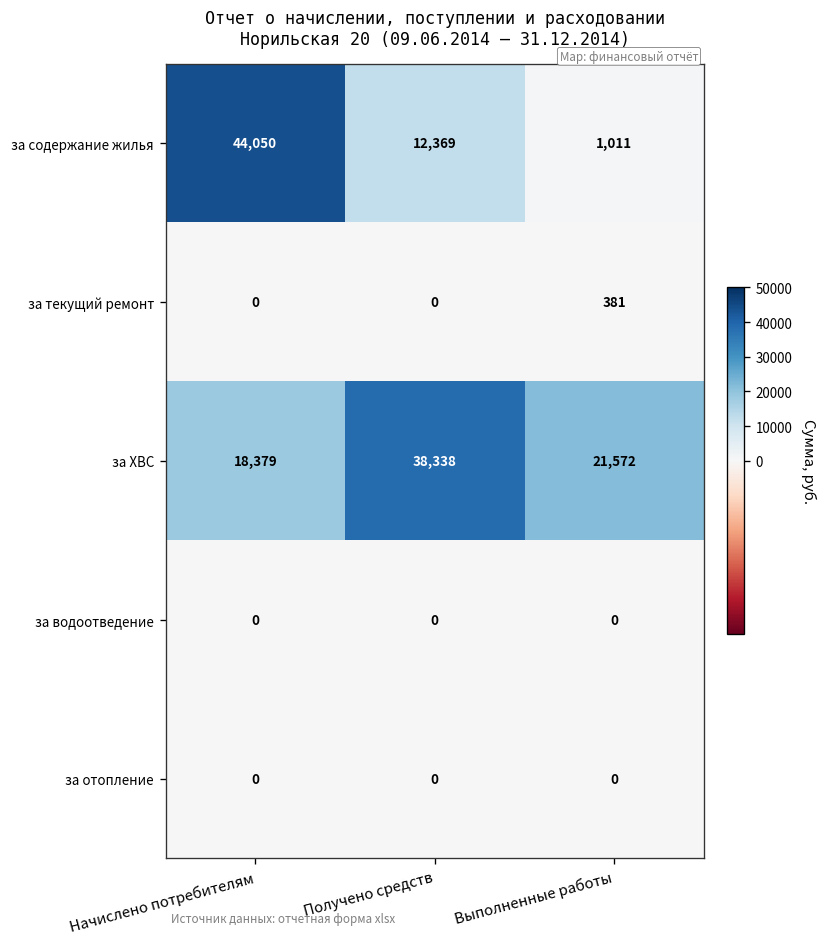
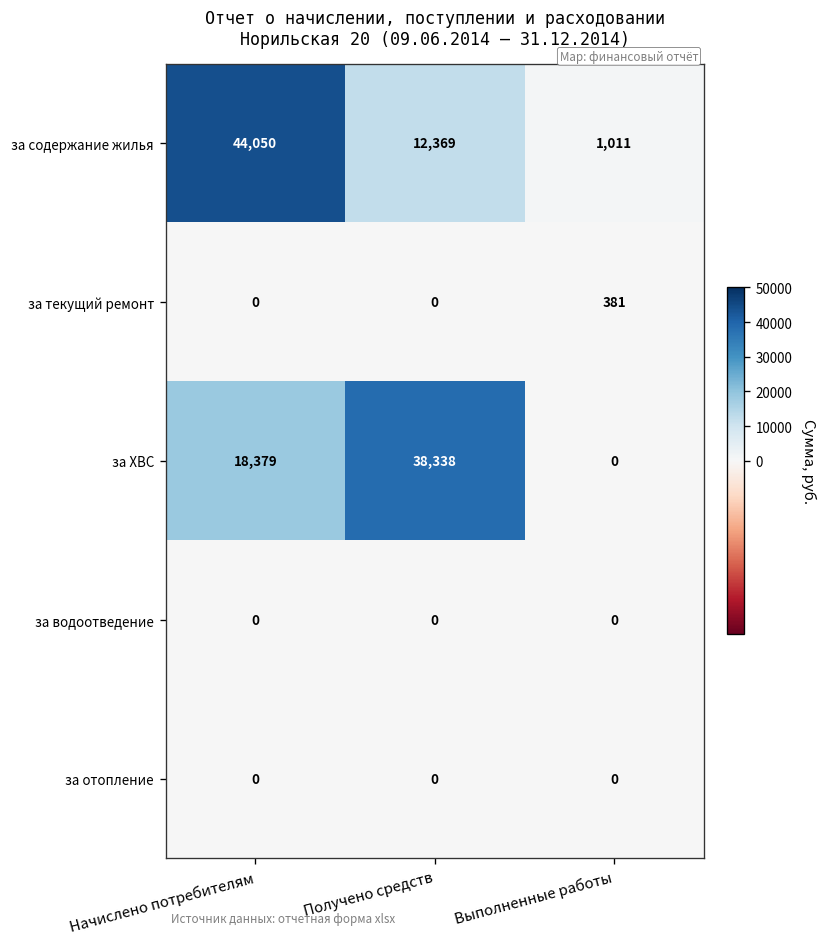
  {
    "за содержание жилья": {
      "Начислено потребителям": "44,050",
      "Получено средств": "12,369",
      "Выполненные работы": "1,011"
    },
    "за текущий ремонт": {
      "Начислено потребителям": "0",
      "Получено средств": "0",
      "Выполненные работы": "381"
    },
    "за ХВС": {
      "Начислено потребителям": "18,379",
      "Получено средств": "38,338",
-     "Выполненные работы": "21,572"
+     "Выполненные работы": "0"
    },
    "за водоотведение": {
      "Начислено потребителям": "0",
      "Получено средств": "0",
      "Выполненные работы": "0"
    },
    "за отопление": {
      "Начислено потребителям": "0",
      "Получено средств": "0",
      "Выполненные работы": "0"
    }
  }
